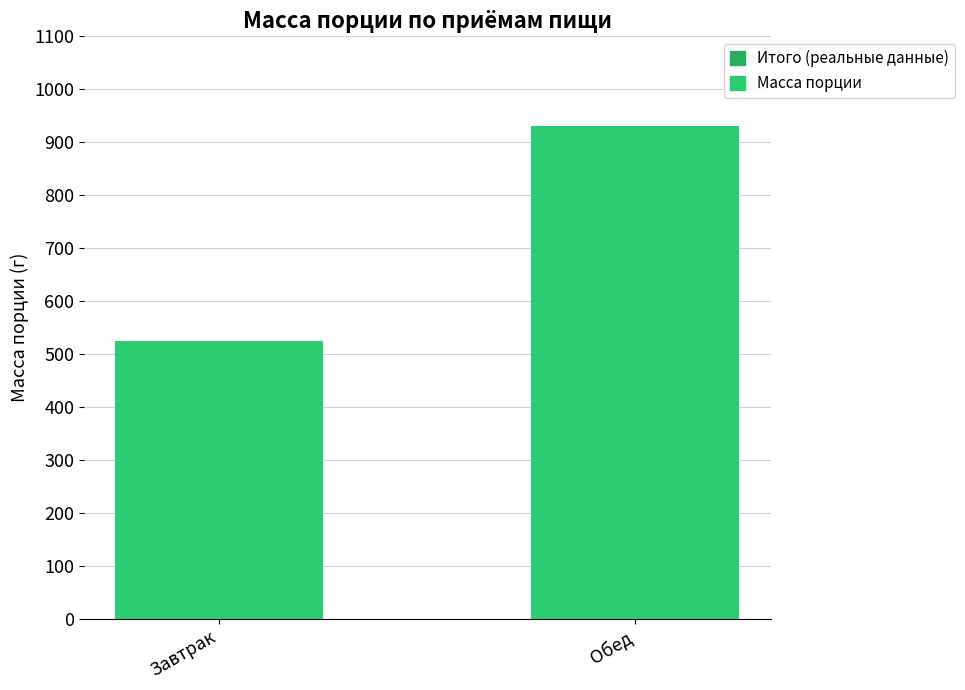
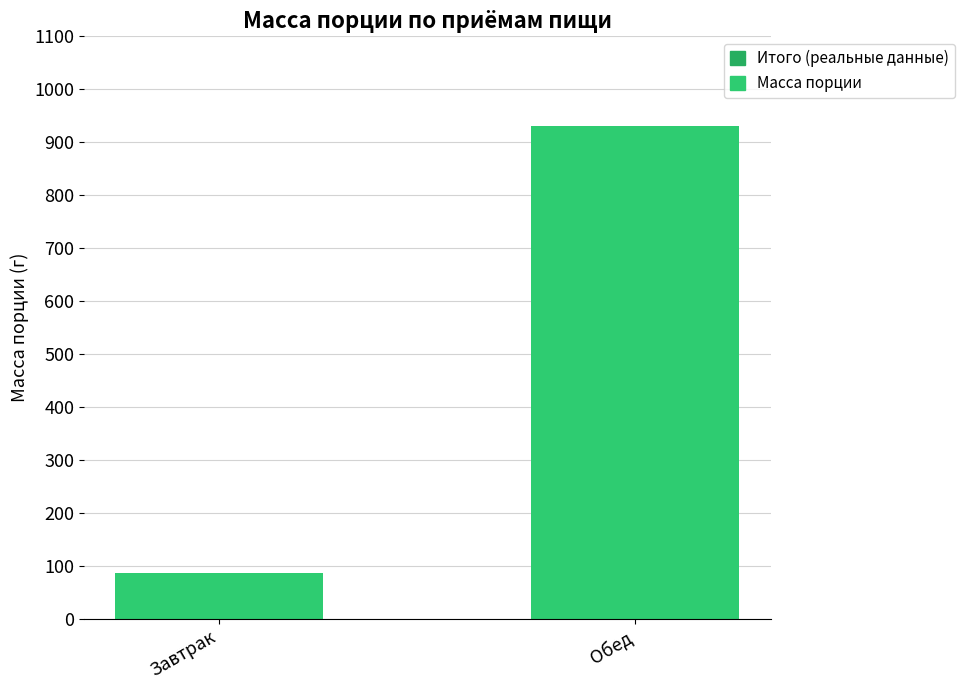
  {
-   "Завтрак": 520,
+   "Завтрак": 90,
    "Обед": 930
  }
